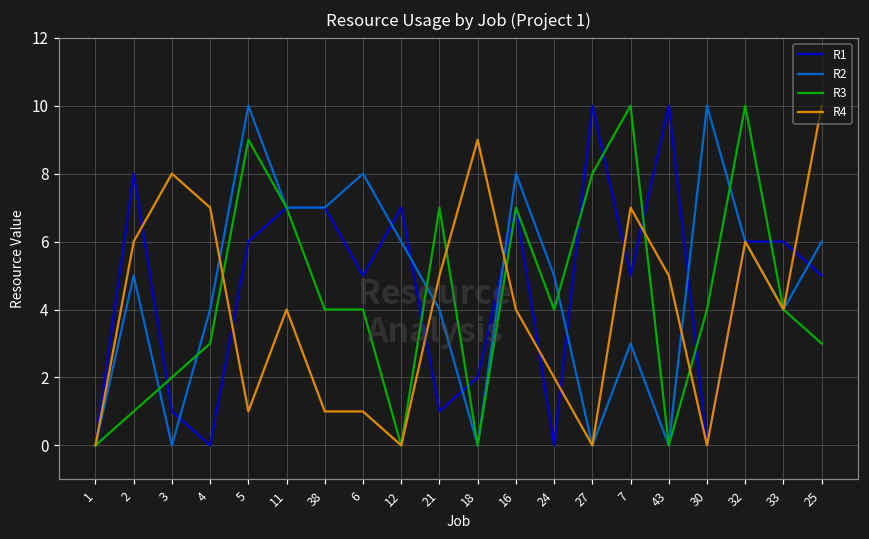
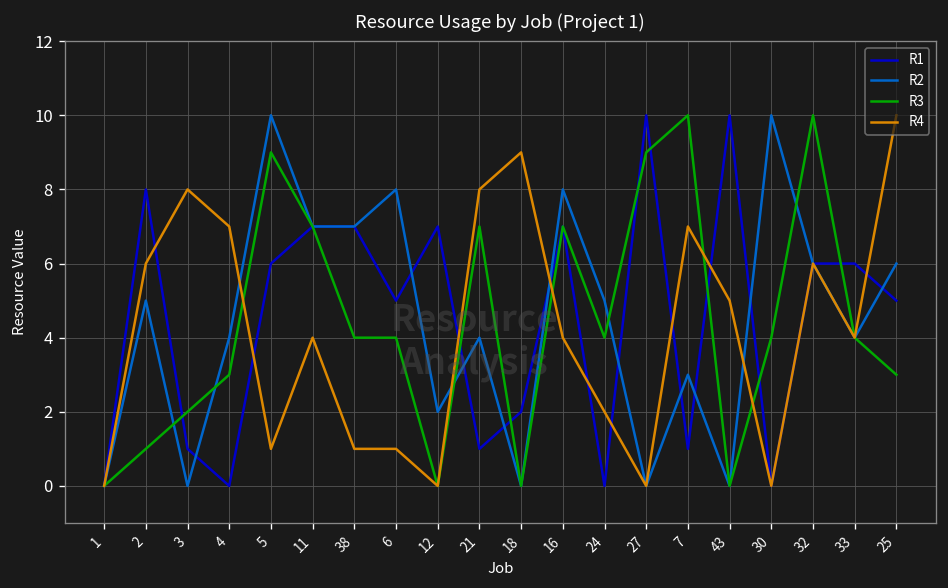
  {
    "R1": {
      "2": 8,
      "3": 1,
      "4": 0,
      "5": 6,
      "6": 5,
      "12": 7,
      "21": 1,
      "18": 2,
      "24": 0,
      "27": 10,
-     "7": 5,
+     "7": 1,
      "43": 10,
      "33": 6,
      "25": 5
    },
    "R2": {
      "2": 5,
      "3": 0,
      "4": 4,
      "5": 10,
      "6": 8,
-     "12": 6,
+     "12": 2,
      "21": 4,
      "16": 8,
      "24": 5,
      "7": 3,
      "30": 10,
      "25": 6
    },
    "R3": {
      "2": 1,
      "3": 2,
      "4": 3,
      "5": 9,
      "38": 4,
      "6": 4,
      "21": 7,
      "24": 4,
-     "27": 8,
+     "27": 9,
      "7": 10,
      "30": 4,
      "32": 10,
      "25": 3
    },
    "R4": {
      "2": 6,
      "3": 8,
      "4": 7,
      "5": 1,
      "11": 4,
      "38": 1,
      "6": 1,
-     "21": 5,
+     "21": 8,
      "18": 9,
      "16": 4,
      "24": 2,
      "7": 7,
      "43": 5
    }
  }
